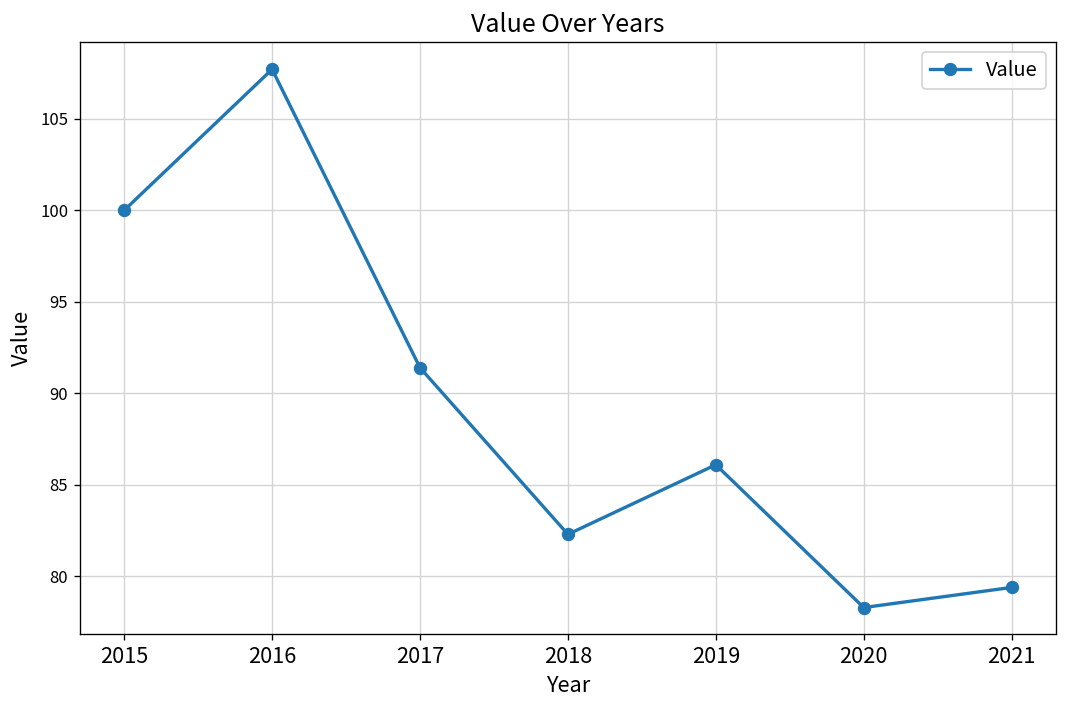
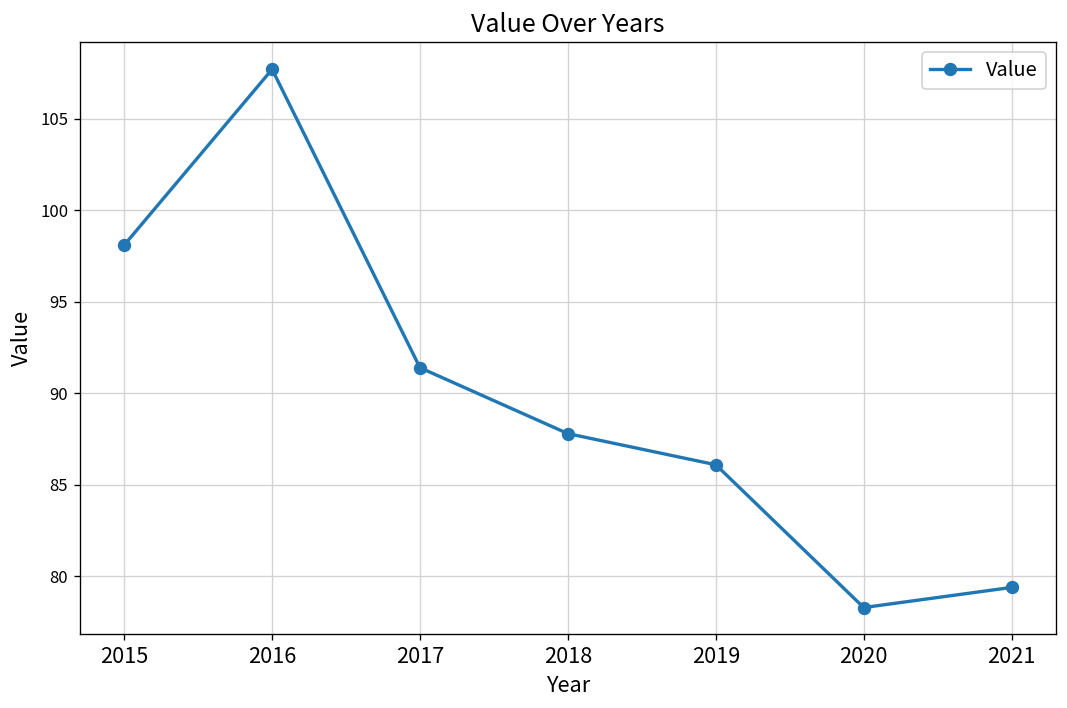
  {
-   "2015": 100.0,
+   "2015": 98.1,
    "2016": 107.7,
    "2017": 91.4,
-   "2018": 82.3,
+   "2018": 87.8,
    "2019": 86.1,
    "2020": 78.3,
    "2021": 79.4
  }
